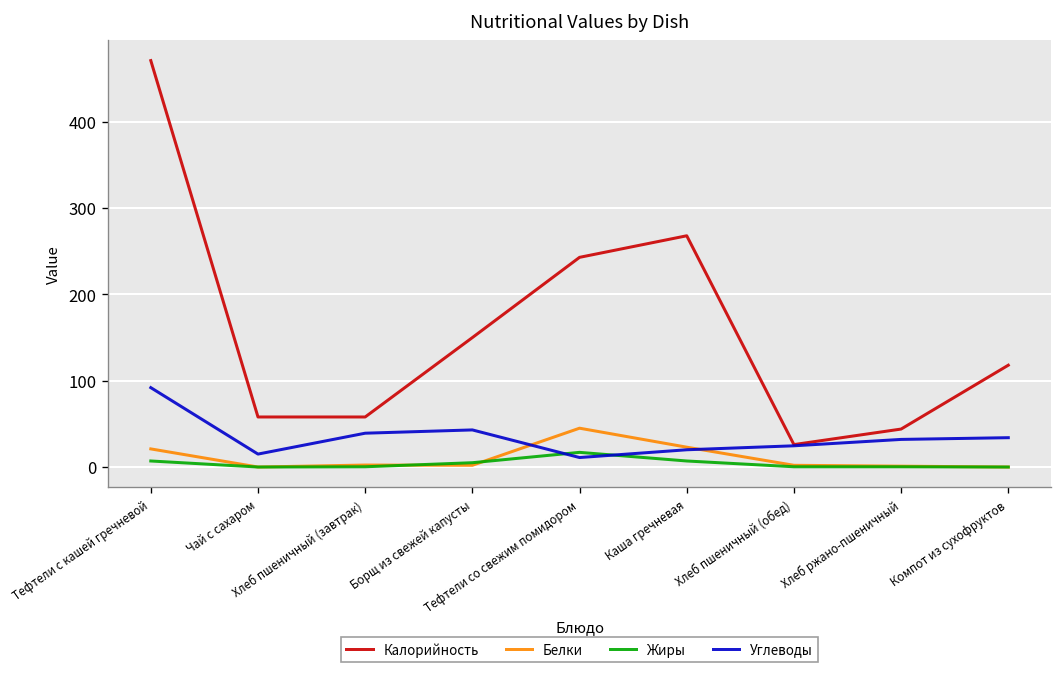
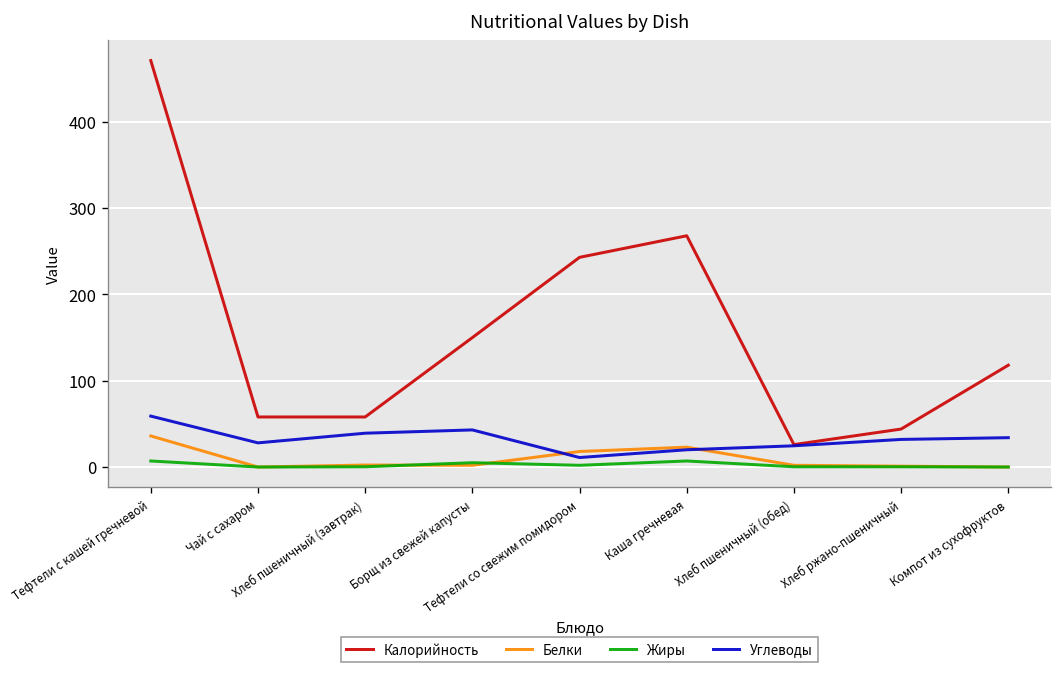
  {
    "Калорийность": {
      "Тефтели с кашей гречневой": 470,
      "Чай с сахаром": 60,
      "Хлеб пшеничный (завтрак)": 60,
      "Борщ из свежей капусты": 150,
      "Тефтели со свежим помидором": 240,
      "Каша гречневая": 270,
      "Хлеб ржано-пшеничный": 40,
      "Компот из сухофруктов": 120
    },
    "Белки": {
-     "Тефтели с кашей гречневой": 20,
-     "Тефтели со свежим помидором": 50
+     "Тефтели с кашей гречневой": 40,
+     "Тефтели со свежим помидором": 20
    },
    "Жиры": {
      "Тефтели с кашей гречневой": 10,
-     "Тефтели со свежим помидором": 20,
+     "Тефтели со свежим помидором": 0,
      "Каша гречневая": 10
    },
    "Углеводы": {
-     "Тефтели с кашей гречневой": 90,
-     "Чай с сахаром": 20,
+     "Тефтели с кашей гречневой": 60,
+     "Чай с сахаром": 30,
      "Хлеб пшеничный (завтрак)": 40,
      "Борщ из свежей капусты": 40,
      "Тефтели со свежим помидором": 10,
      "Хлеб ржано-пшеничный": 30,
      "Компот из сухофруктов": 30
    }
  }
